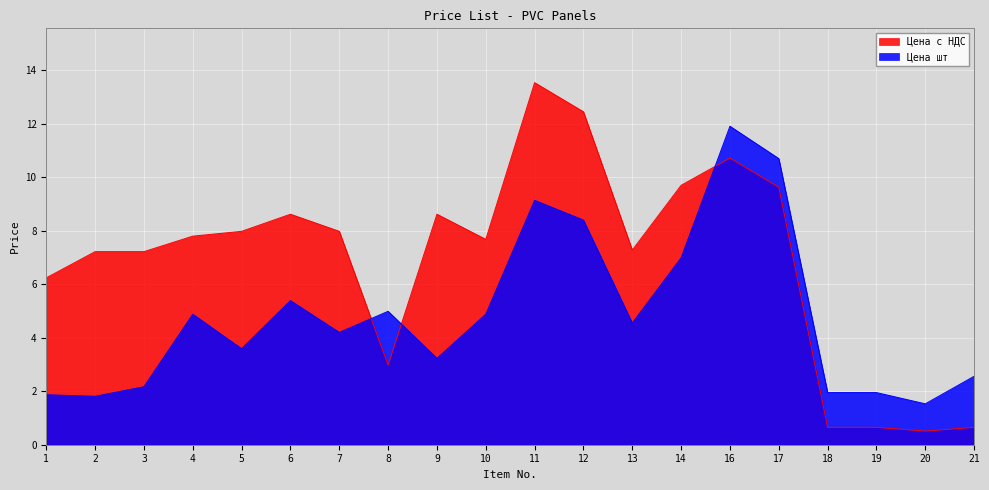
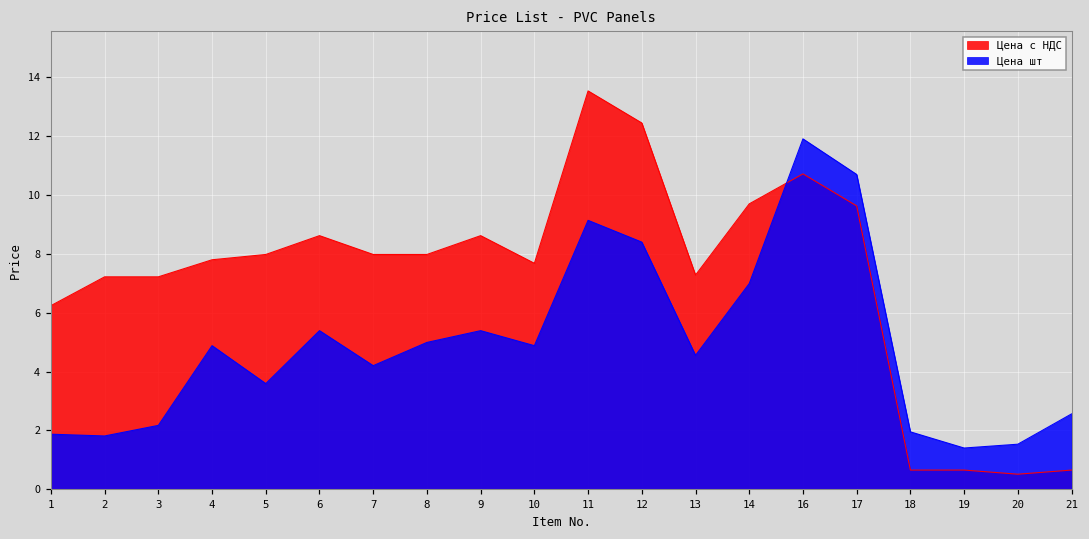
  {
    "Цена с НДС": {
      "1": 6.2,
      "2": 7.2,
      "3": 7.2,
      "4": 7.8,
      "5": 8.0,
      "6": 8.6,
      "7": 8.0,
-     "8": 3.0,
+     "8": 8.0,
      "9": 8.6,
      "10": 7.7,
      "11": 13.5,
      "12": 12.5,
      "13": 7.3,
      "14": 9.7,
      "16": 10.7,
      "17": 9.6,
      "18": 0.7,
      "19": 0.7,
      "20": 0.5,
      "21": 0.7
    },
    "Цена шт": {
      "1": 1.9,
      "2": 1.8,
      "3": 2.2,
      "4": 4.9,
      "5": 3.6,
      "6": 5.4,
      "7": 4.2,
      "8": 5.0,
-     "9": 3.2,
+     "9": 5.4,
      "10": 4.9,
      "11": 9.1,
      "12": 8.4,
      "13": 4.6,
      "14": 7.0,
      "16": 11.9,
      "17": 10.7,
      "18": 2.0,
-     "19": 2.0,
+     "19": 1.4,
      "20": 1.5,
      "21": 2.6
    }
  }
